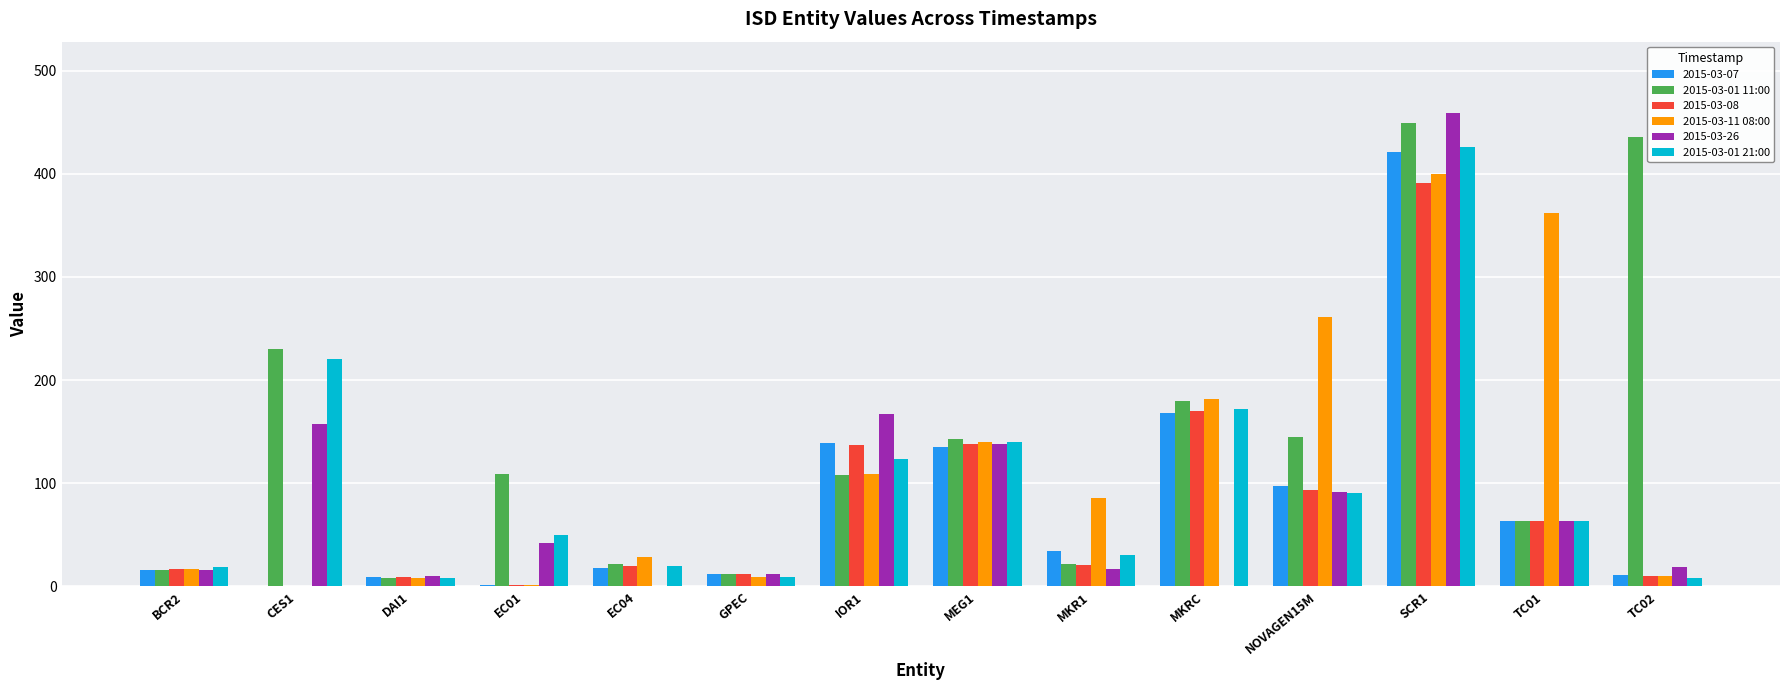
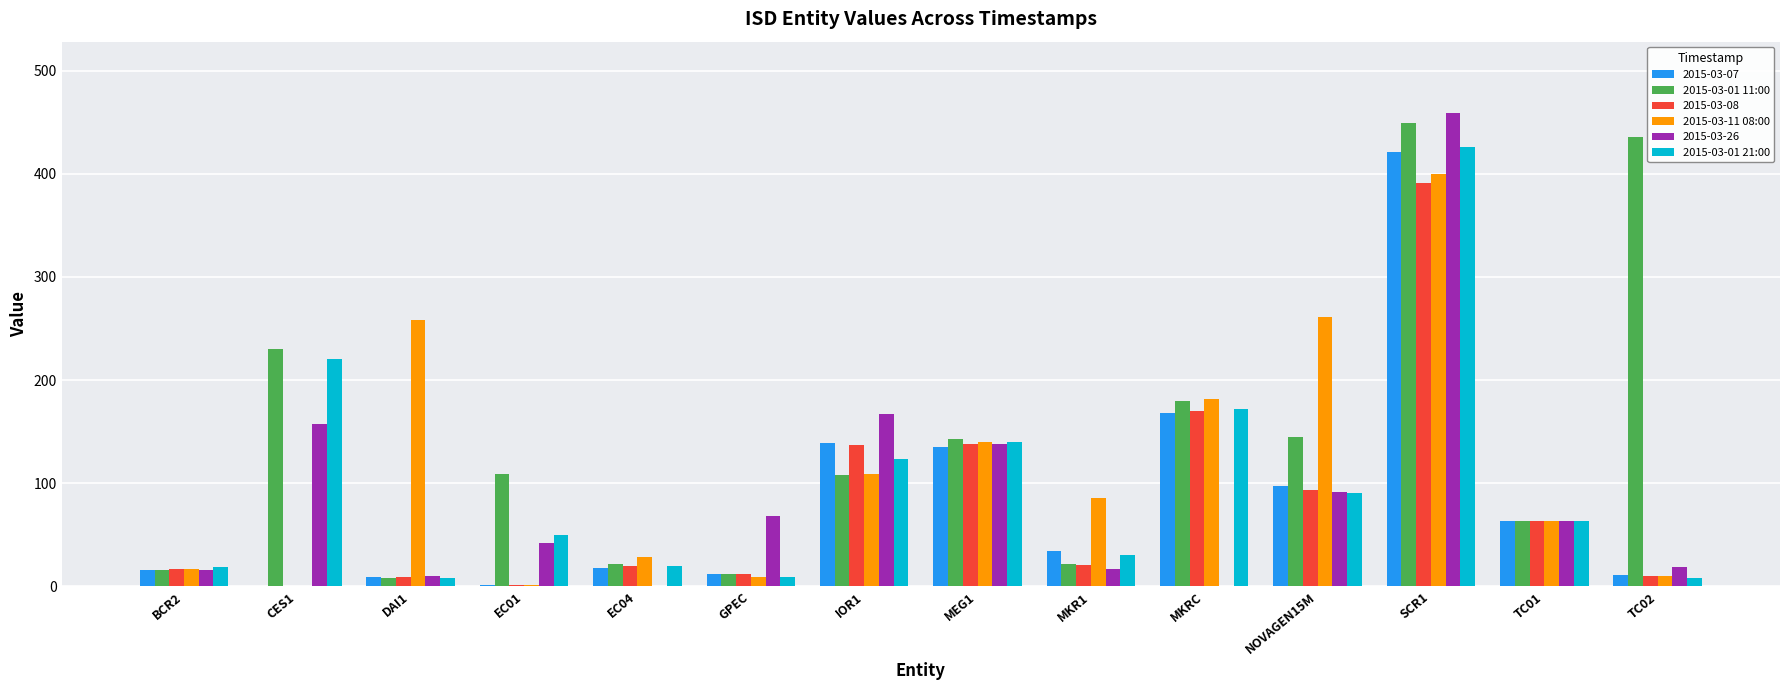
  {
    "2015-03-01 11:00": {
      "BCR2": 16,
      "CES1": 230,
      "DAI1": 8,
      "EC01": 109,
      "EC04": 22,
      "GPEC": 12,
      "IOR1": 108,
      "MEG1": 143,
      "MKR1": 22,
      "MKRC": 179,
      "NOVAGEN15M": 145,
      "SCR1": 450,
      "TC01": 63,
      "TC02": 435
    },
    "2015-03-08": {
      "BCR2": 16,
      "CES1": 0,
      "DAI1": 9,
      "EC04": 20,
      "GPEC": 12,
      "IOR1": 137,
      "MEG1": 138,
      "MKR1": 21,
      "MKRC": 170,
      "NOVAGEN15M": 93,
      "SCR1": 391,
      "TC01": 63,
      "TC02": 10
    },
    "2015-03-11 08:00": {
      "BCR2": 17,
      "CES1": 0,
-     "DAI1": 8,
+     "DAI1": 258,
      "EC04": 29,
      "GPEC": 9,
      "IOR1": 109,
      "MEG1": 140,
      "MKR1": 85,
      "MKRC": 181,
      "NOVAGEN15M": 261,
      "SCR1": 399,
-     "TC01": 362,
+     "TC01": 63,
      "TC02": 10
    },
    "2015-03-26": {
      "BCR2": 16,
      "CES1": 157,
      "DAI1": 10,
      "EC01": 42,
      "EC04": 0,
-     "GPEC": 12,
+     "GPEC": 69,
      "IOR1": 167,
      "MEG1": 138,
      "MKR1": 17,
      "MKRC": 0,
      "NOVAGEN15M": 92,
      "SCR1": 459,
      "TC01": 63,
      "TC02": 19
    }
  }
